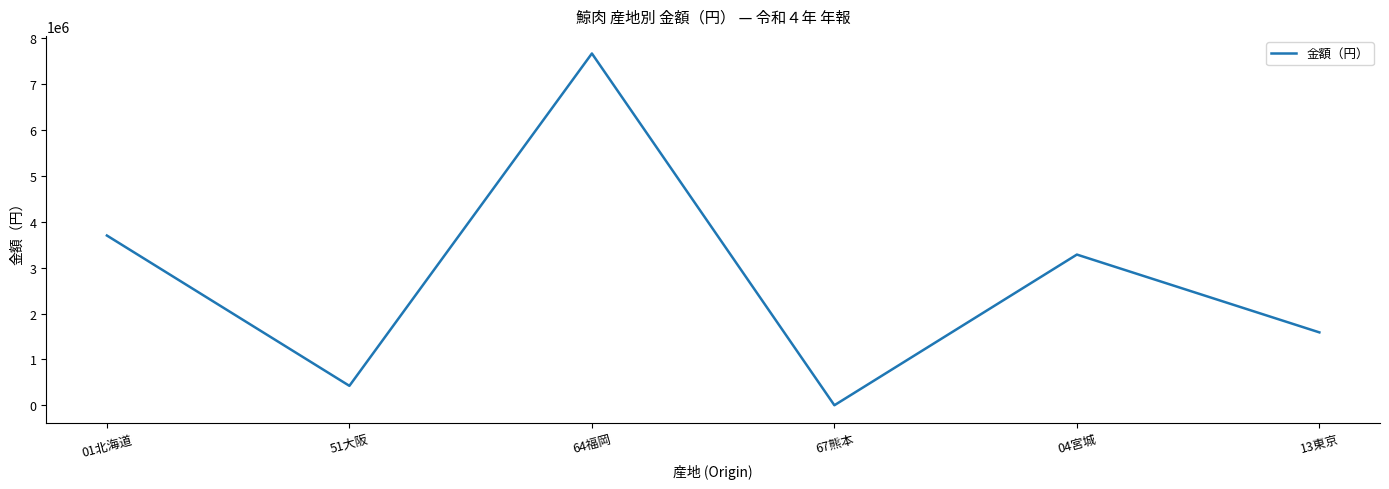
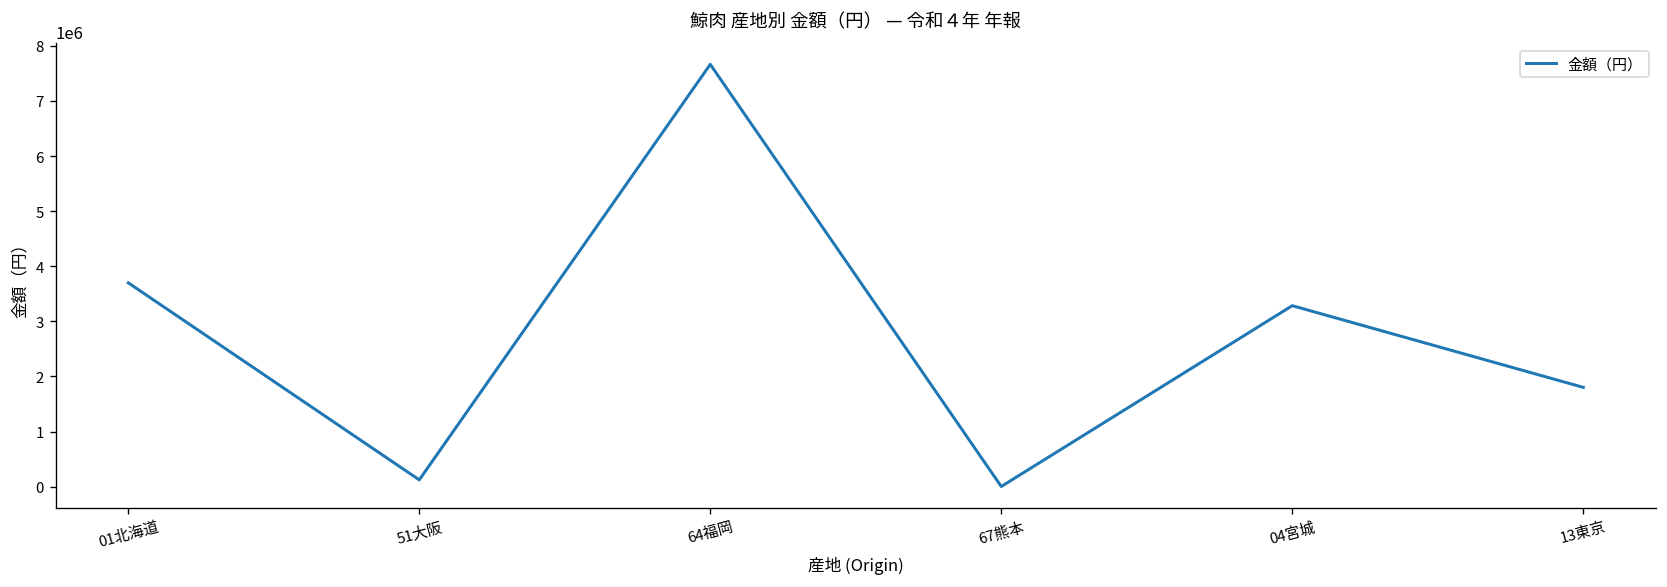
  {
    "01北海道": 3700000,
-   "51大阪": 400000,
+   "51大阪": 100000,
    "64福岡": 7700000,
    "67熊本": 0,
    "04宮城": 3300000,
-   "13東京": 1600000
+   "13東京": 1800000
  }
